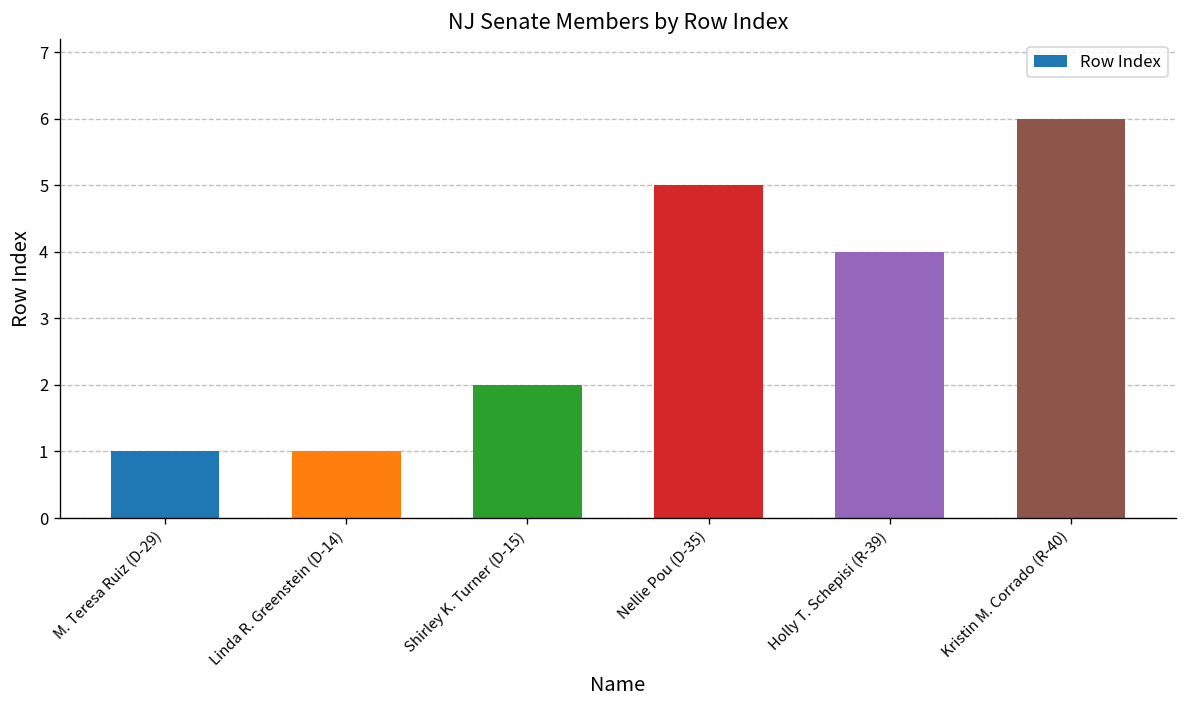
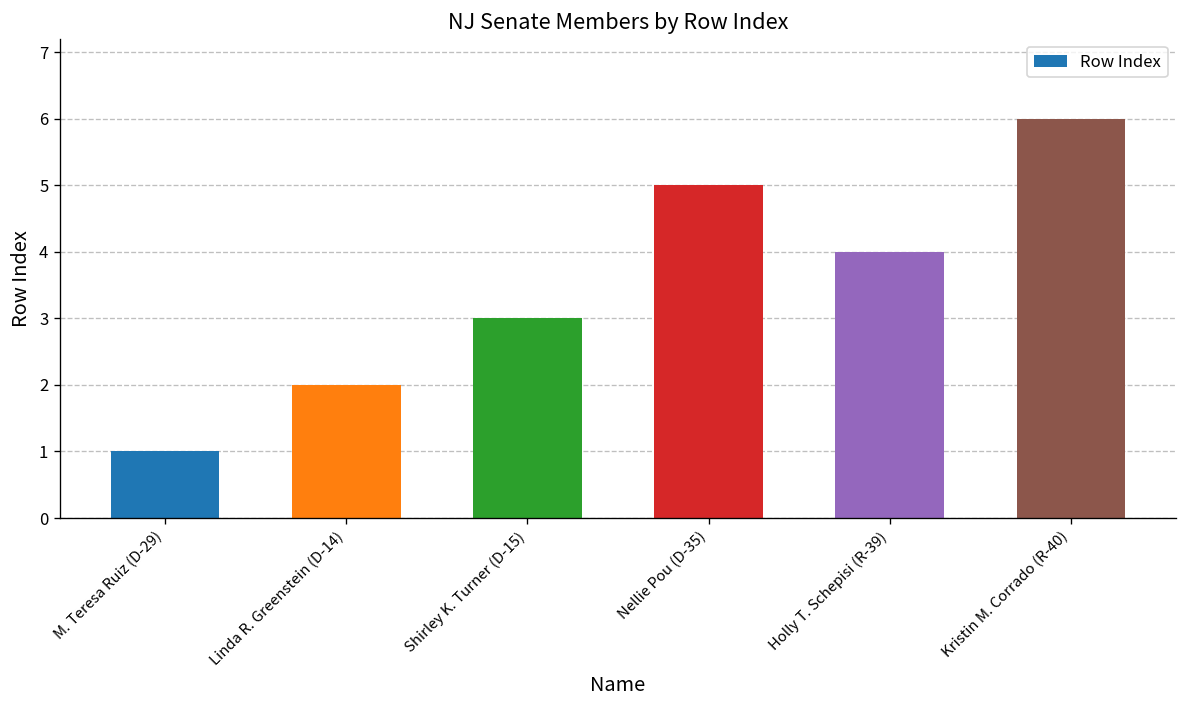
  {
    "M. Teresa Ruiz (D-29)": 1,
-   "Linda R. Greenstein (D-14)": 1,
-   "Shirley K. Turner (D-15)": 2,
+   "Linda R. Greenstein (D-14)": 2,
+   "Shirley K. Turner (D-15)": 3,
    "Nellie Pou (D-35)": 5,
    "Holly T. Schepisi (R-39)": 4,
    "Kristin M. Corrado (R-40)": 6
  }
